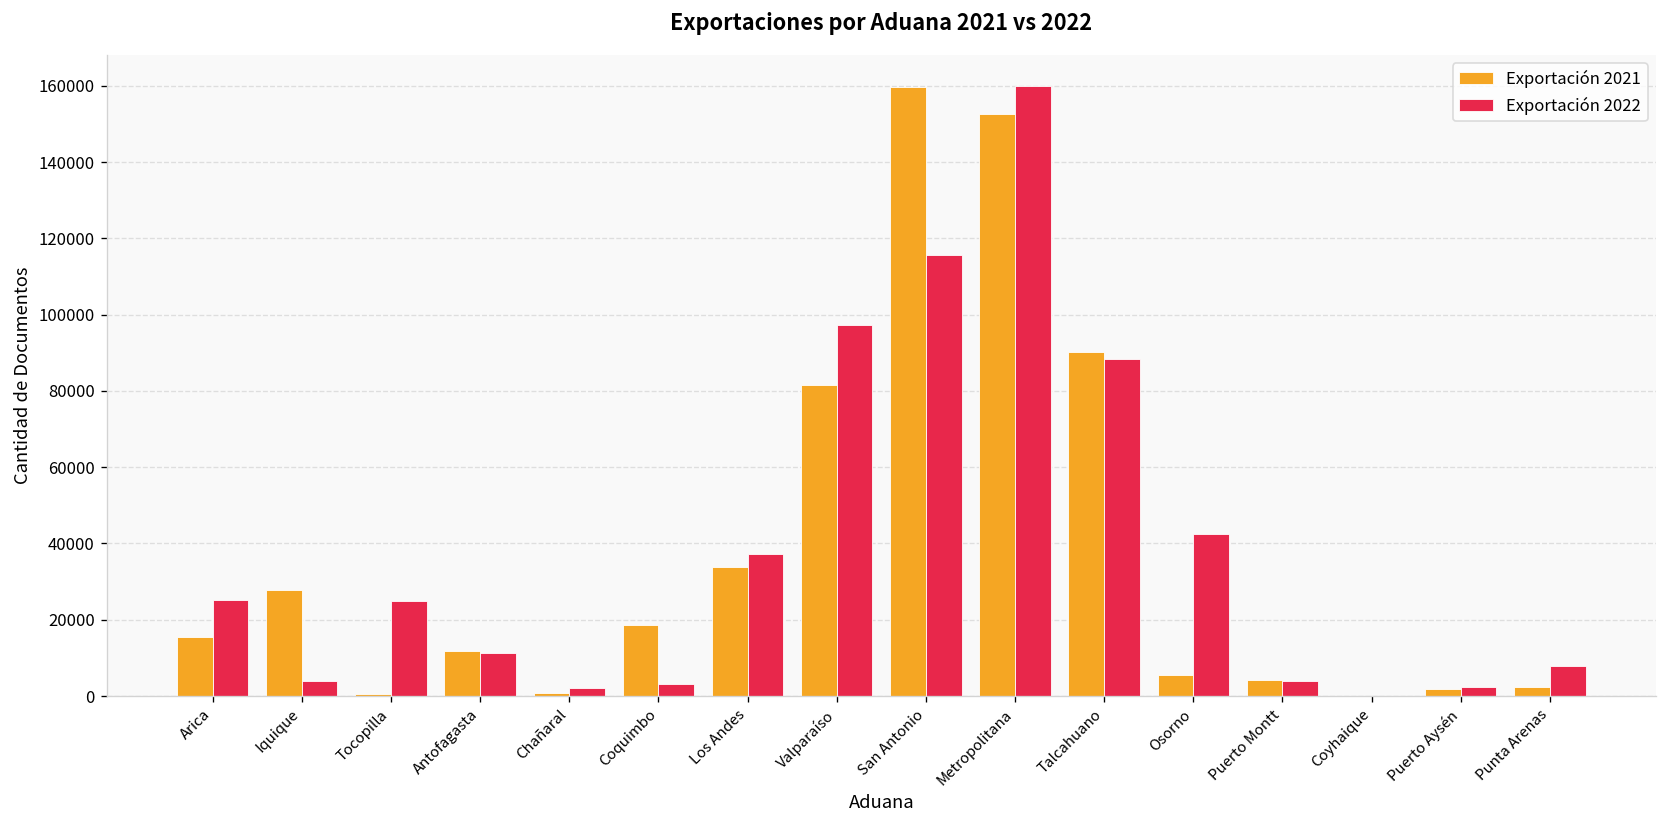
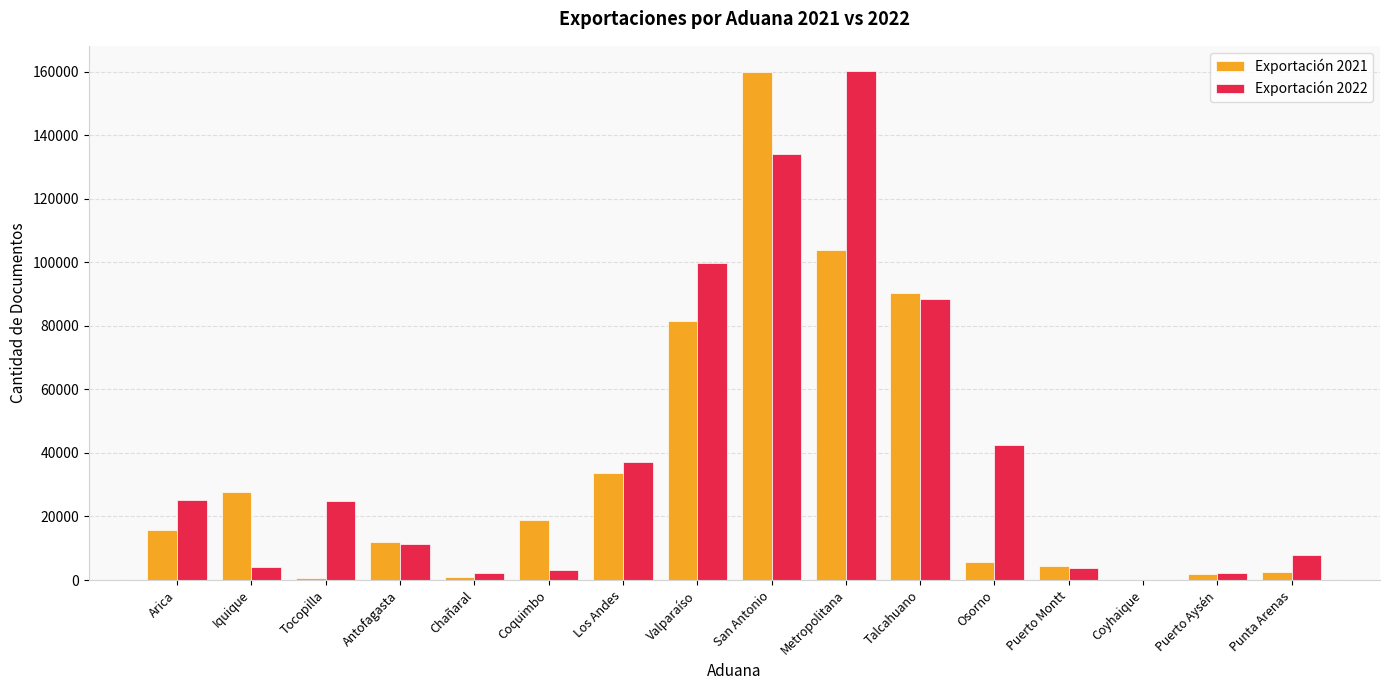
  {
    "Exportación 2021": {
      "Arica": 16000,
      "Iquique": 28000,
      "Antofagasta": 12000,
      "Chañaral": 1000,
      "Coquimbo": 19000,
      "Los Andes": 34000,
      "Valparaíso": 82000,
      "San Antonio": 160000,
-     "Metropolitana": 153000,
+     "Metropolitana": 104000,
      "Talcahuano": 90000,
      "Osorno": 6000,
      "Puerto Montt": 4000,
      "Puerto Aysén": 2000,
      "Punta Arenas": 2000
    },
    "Exportación 2022": {
      "Arica": 25000,
      "Iquique": 4000,
      "Tocopilla": 25000,
      "Antofagasta": 11000,
      "Chañaral": 2000,
      "Coquimbo": 3000,
      "Los Andes": 37000,
-     "Valparaíso": 97000,
-     "San Antonio": 116000,
+     "Valparaíso": 100000,
+     "San Antonio": 134000,
      "Metropolitana": 160000,
      "Talcahuano": 89000,
      "Osorno": 42000,
      "Puerto Montt": 4000,
      "Puerto Aysén": 2000,
      "Punta Arenas": 8000
    }
  }
